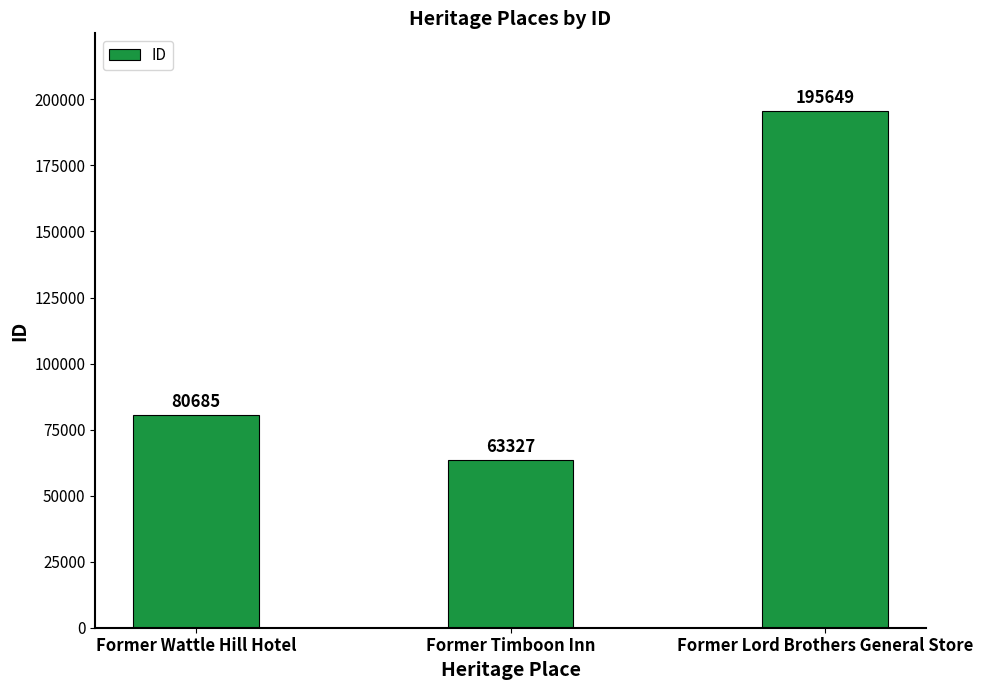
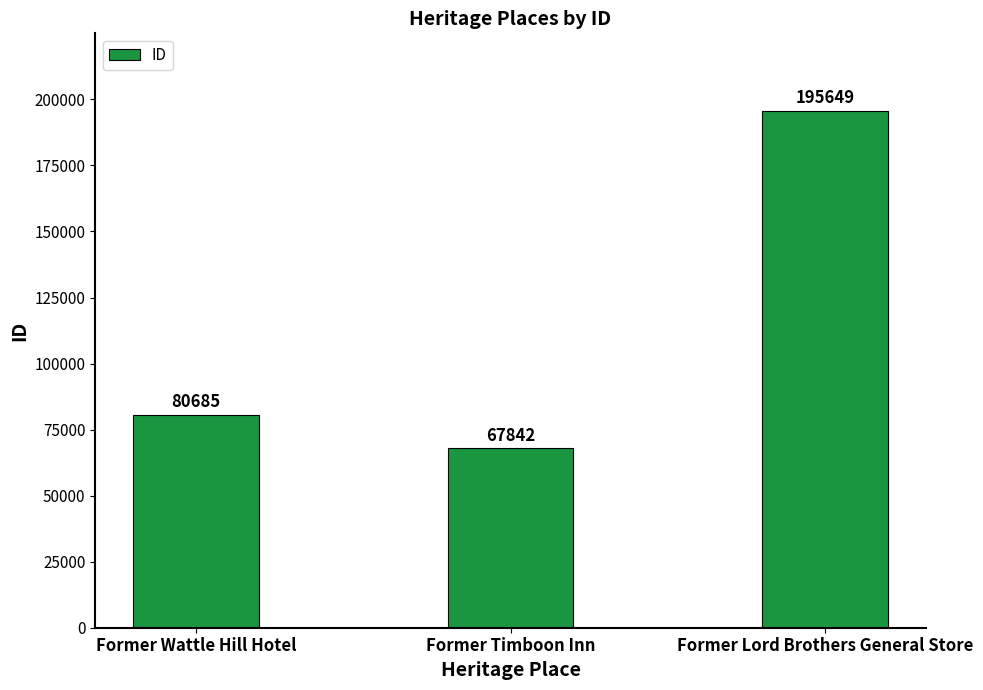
  {
    "Former Wattle Hill Hotel": 80685,
-   "Former Timboon Inn": 63327,
+   "Former Timboon Inn": 67842,
    "Former Lord Brothers General Store": 195649
  }
